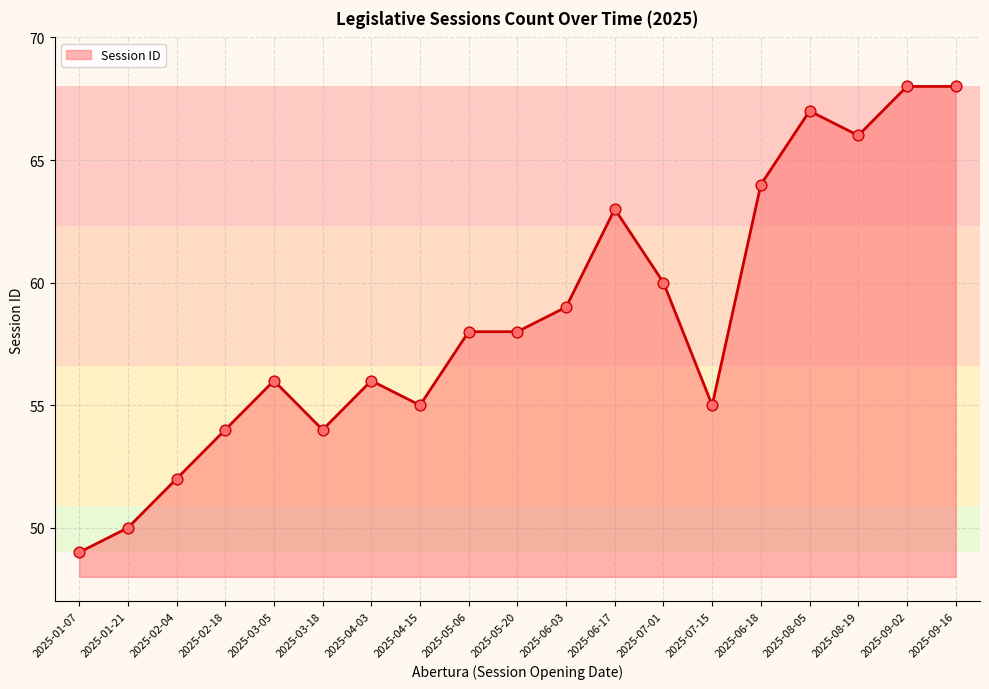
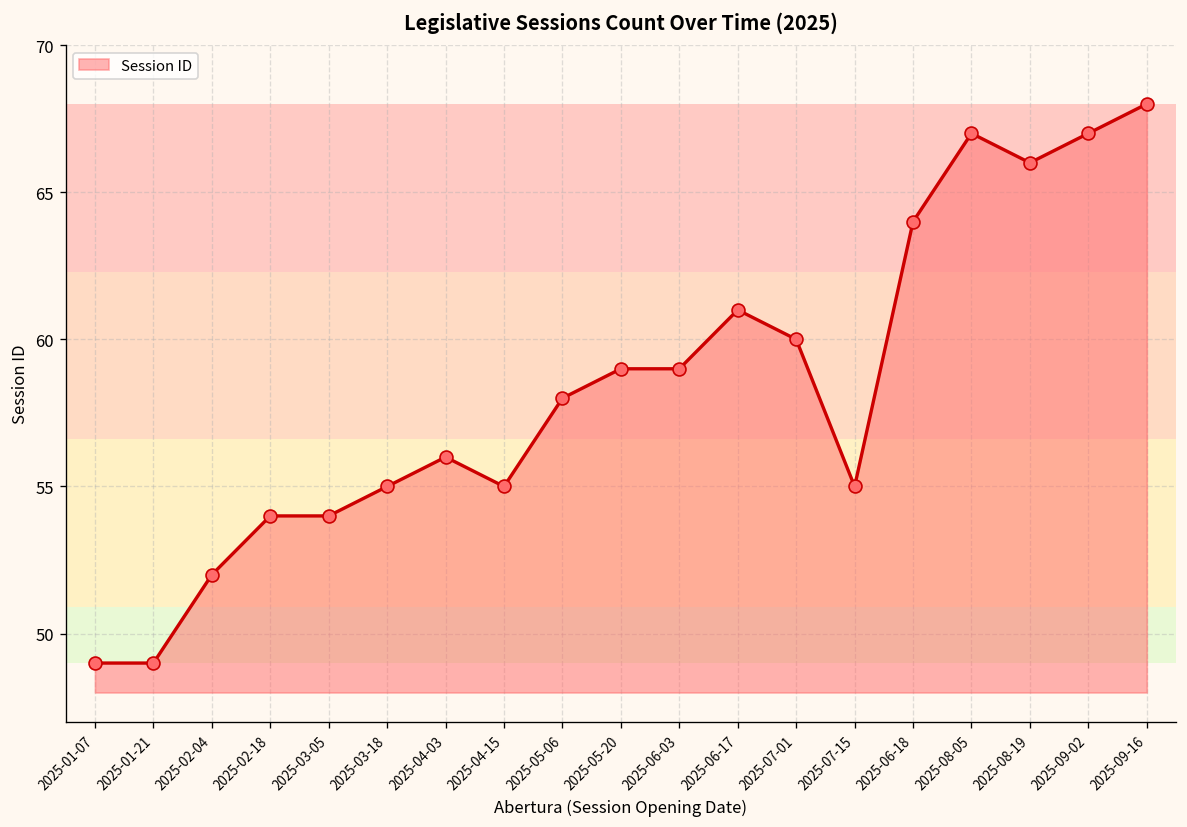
  {
    "2025-01-07": 49,
-   "2025-01-21": 50,
+   "2025-01-21": 49,
    "2025-02-04": 52,
    "2025-02-18": 54,
-   "2025-03-05": 56,
-   "2025-03-18": 54,
+   "2025-03-05": 54,
+   "2025-03-18": 55,
    "2025-04-03": 56,
    "2025-04-15": 55,
    "2025-05-06": 58,
-   "2025-05-20": 58,
+   "2025-05-20": 59,
    "2025-06-03": 59,
-   "2025-06-17": 63,
+   "2025-06-17": 61,
    "2025-07-01": 60,
    "2025-07-15": 55,
    "2025-06-18": 64,
    "2025-08-05": 67,
    "2025-08-19": 66,
-   "2025-09-02": 68,
+   "2025-09-02": 67,
    "2025-09-16": 68
  }
